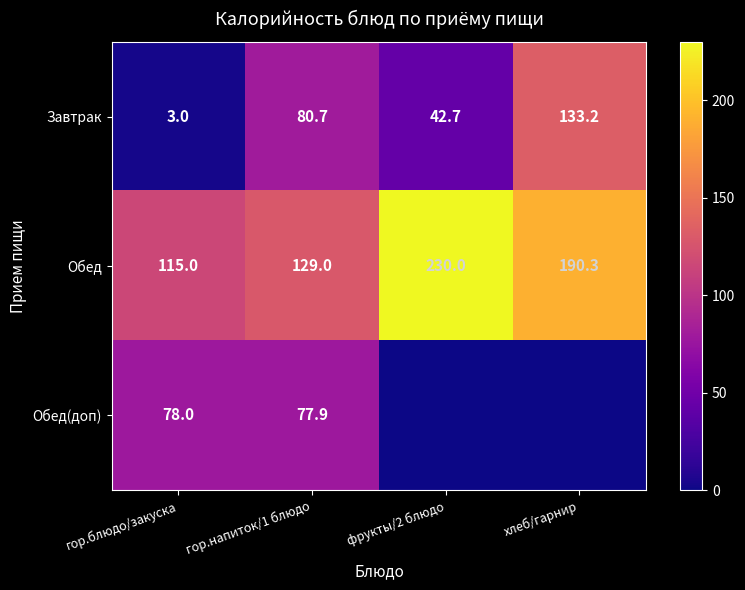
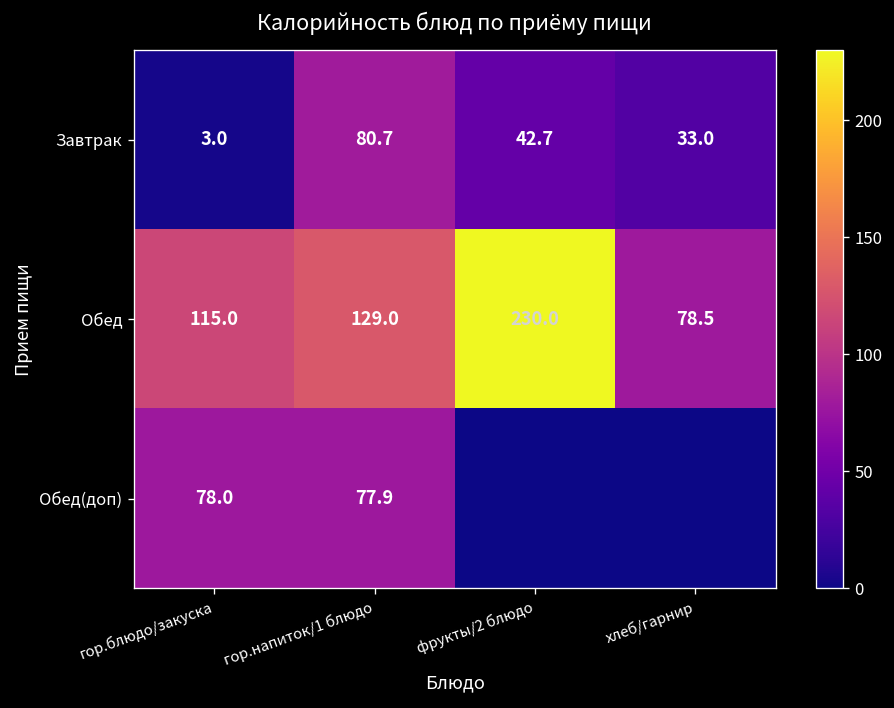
  {
    "Завтрак": {
      "гор.блюдо/закуска": 3.0,
      "гор.напиток/1 блюдо": 80.7,
      "фрукты/2 блюдо": 42.7,
-     "хлеб/гарнир": 133.2
+     "хлеб/гарнир": 33.0
    },
    "Обед": {
      "гор.блюдо/закуска": 115.0,
      "гор.напиток/1 блюдо": 129.0,
      "фрукты/2 блюдо": 230.0,
-     "хлеб/гарнир": 190.3
+     "хлеб/гарнир": 78.5
    },
    "Обед(доп)": {
      "гор.блюдо/закуска": 78.0,
      "гор.напиток/1 блюдо": 77.9
    }
  }
